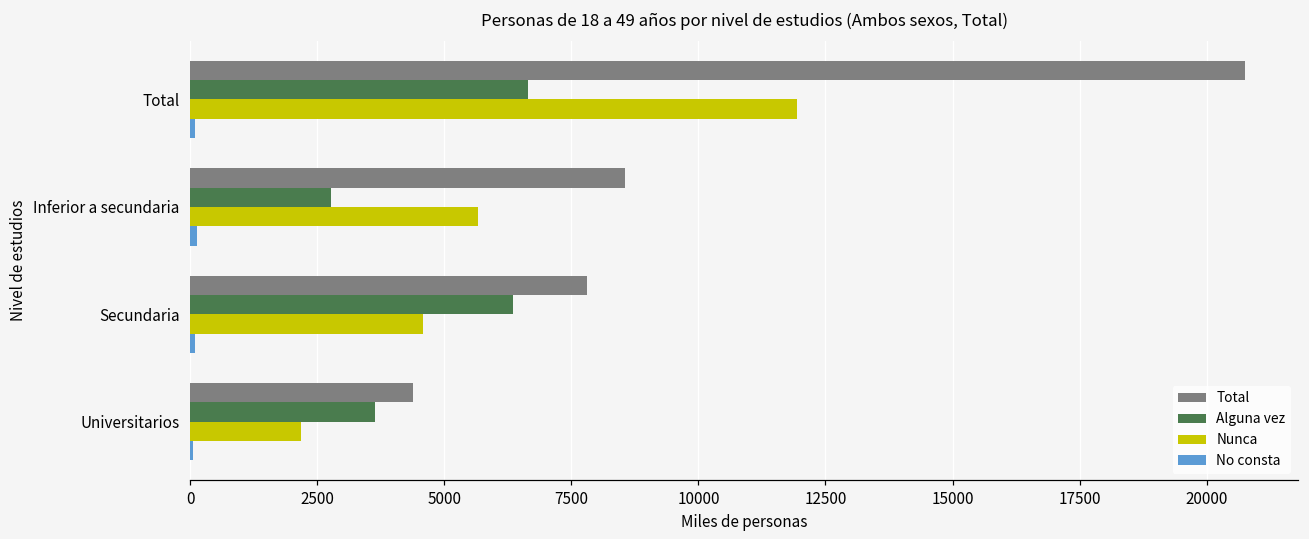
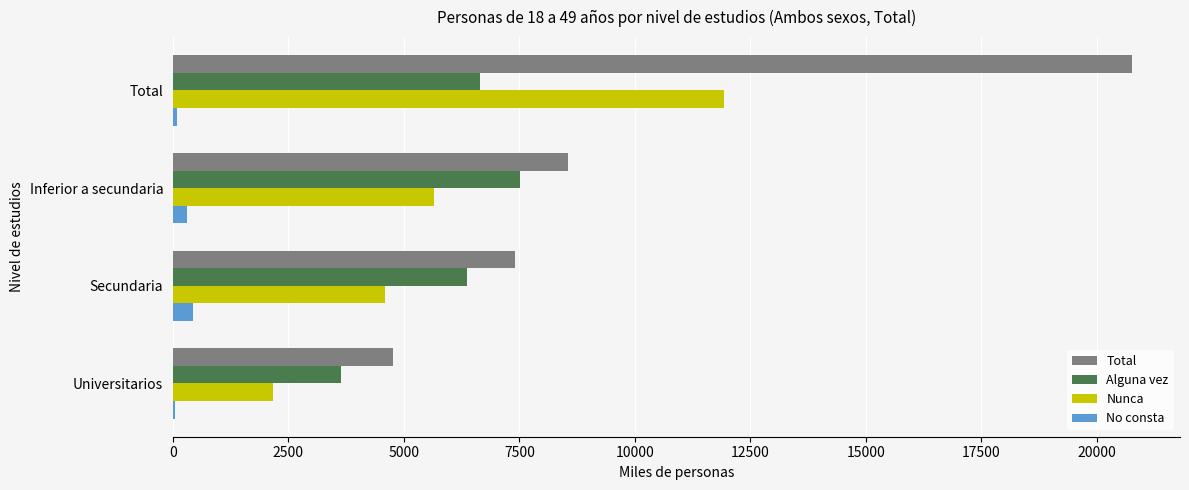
  {
    "Total": {
      "Total": 20800,
      "Inferior a secundaria": 8600,
-     "Secundaria": 7800,
-     "Universitarios": 4400
+     "Secundaria": 7400,
+     "Universitarios": 4800
    },
    "Alguna vez": {
      "Total": 6700,
-     "Inferior a secundaria": 2800,
+     "Inferior a secundaria": 7500,
      "Secundaria": 6400,
      "Universitarios": 3600
    },
    "Nunca": {
      "Total": 11900,
      "Inferior a secundaria": 5700,
      "Secundaria": 4600,
      "Universitarios": 2200
    },
    "No consta": {
      "Total": 100,
-     "Inferior a secundaria": 100,
-     "Secundaria": 100
+     "Inferior a secundaria": 300,
+     "Secundaria": 400
    }
  }
